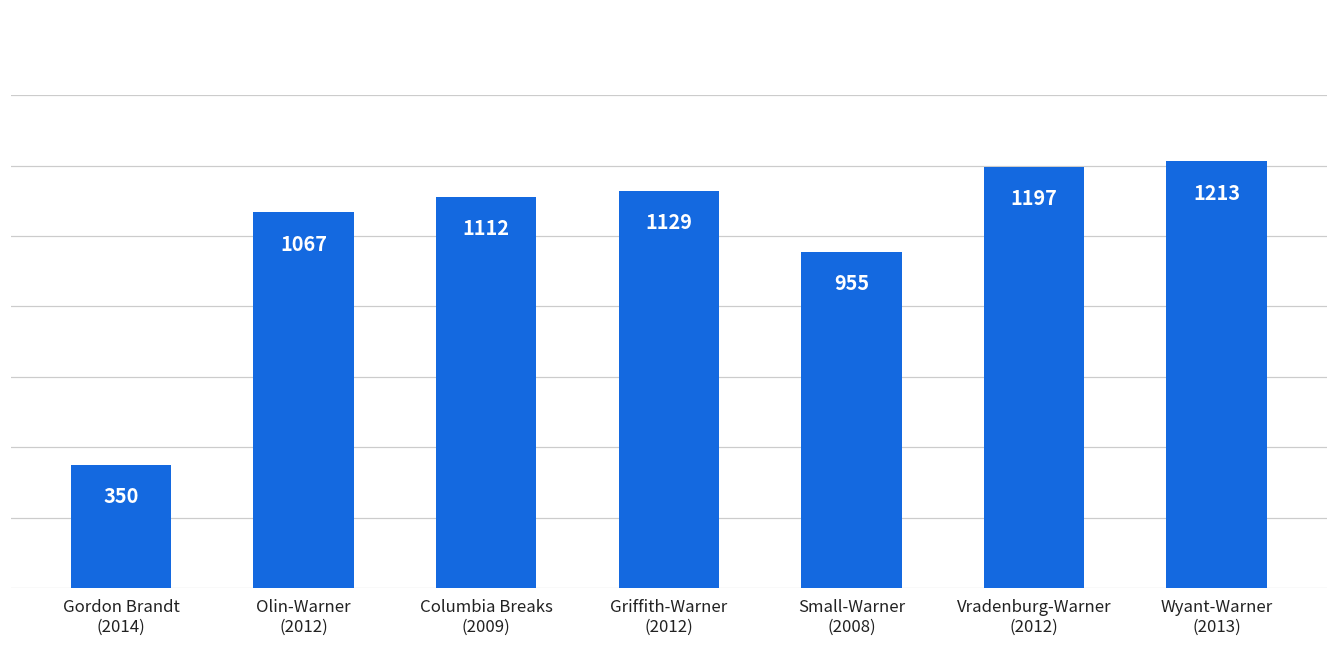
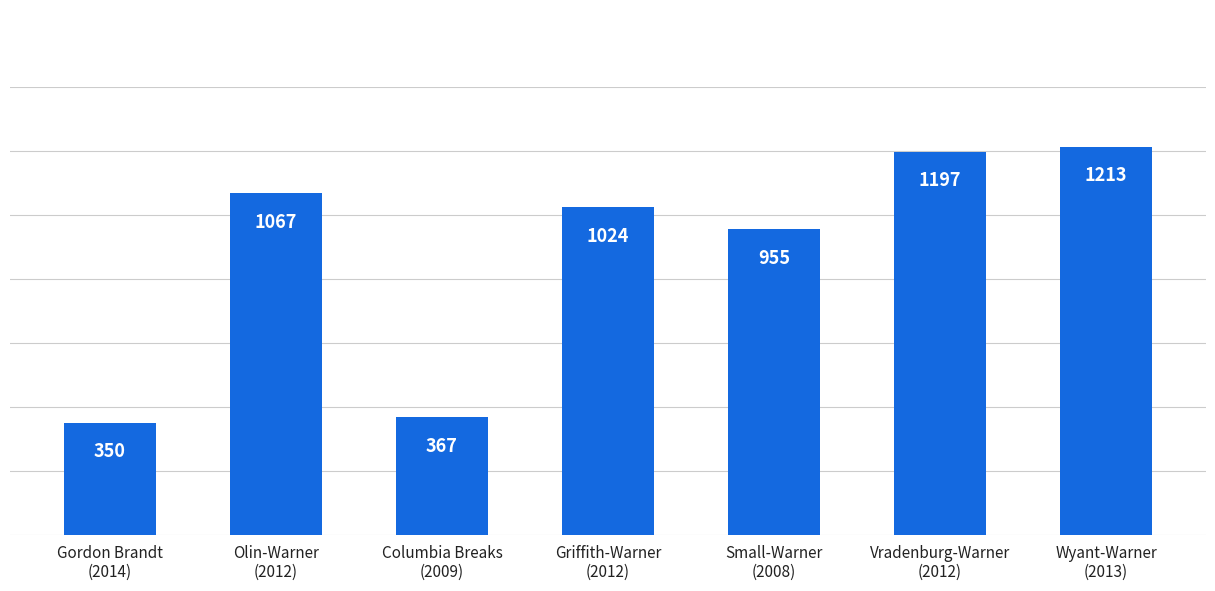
  {
    "Gordon Brandt (2014)": 350,
    "Olin-Warner (2012)": 1067,
-   "Columbia Breaks (2009)": 1112,
-   "Griffith-Warner (2012)": 1129,
+   "Columbia Breaks (2009)": 367,
+   "Griffith-Warner (2012)": 1024,
    "Small-Warner (2008)": 955,
    "Vradenburg-Warner (2012)": 1197,
    "Wyant-Warner (2013)": 1213
  }
